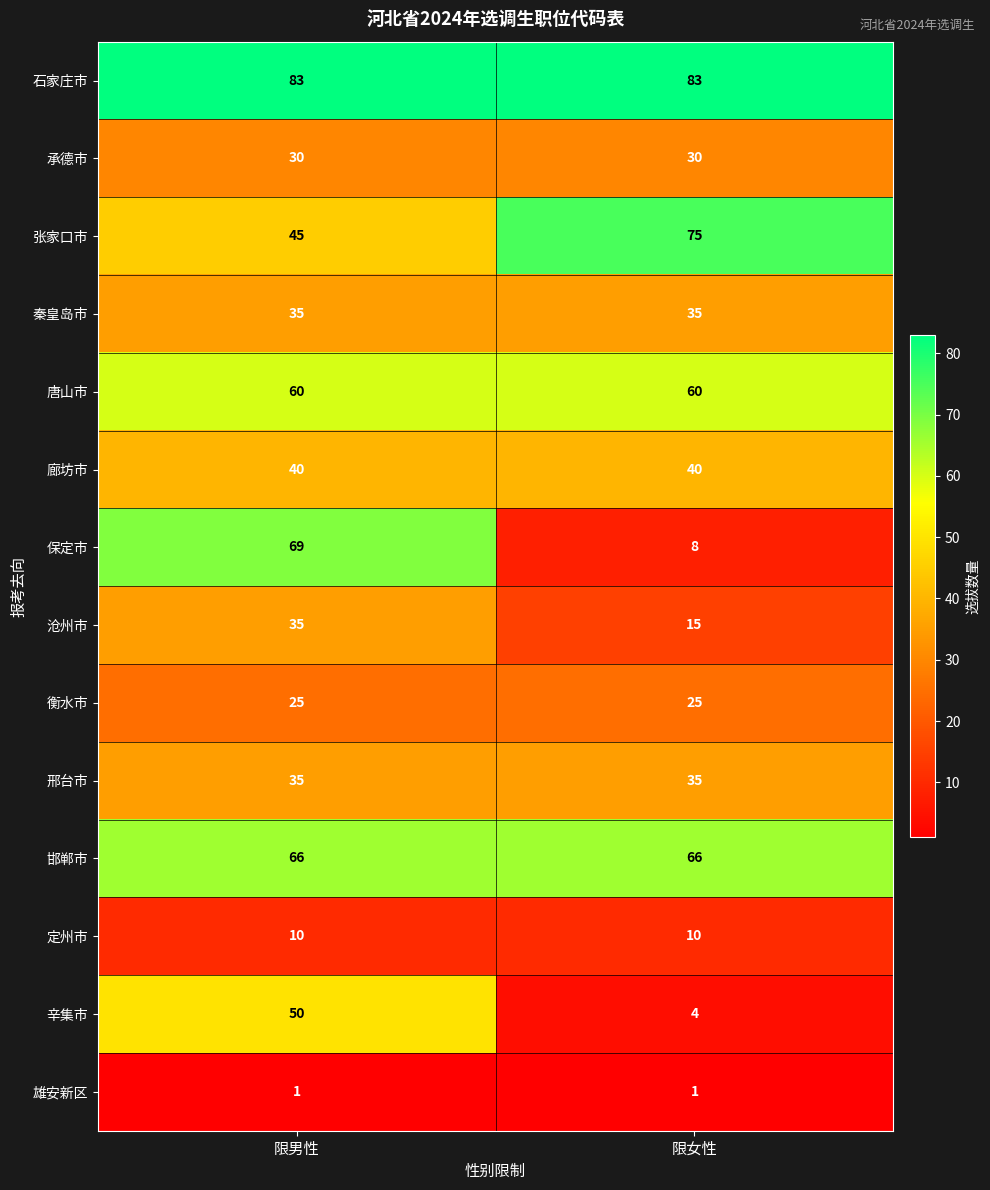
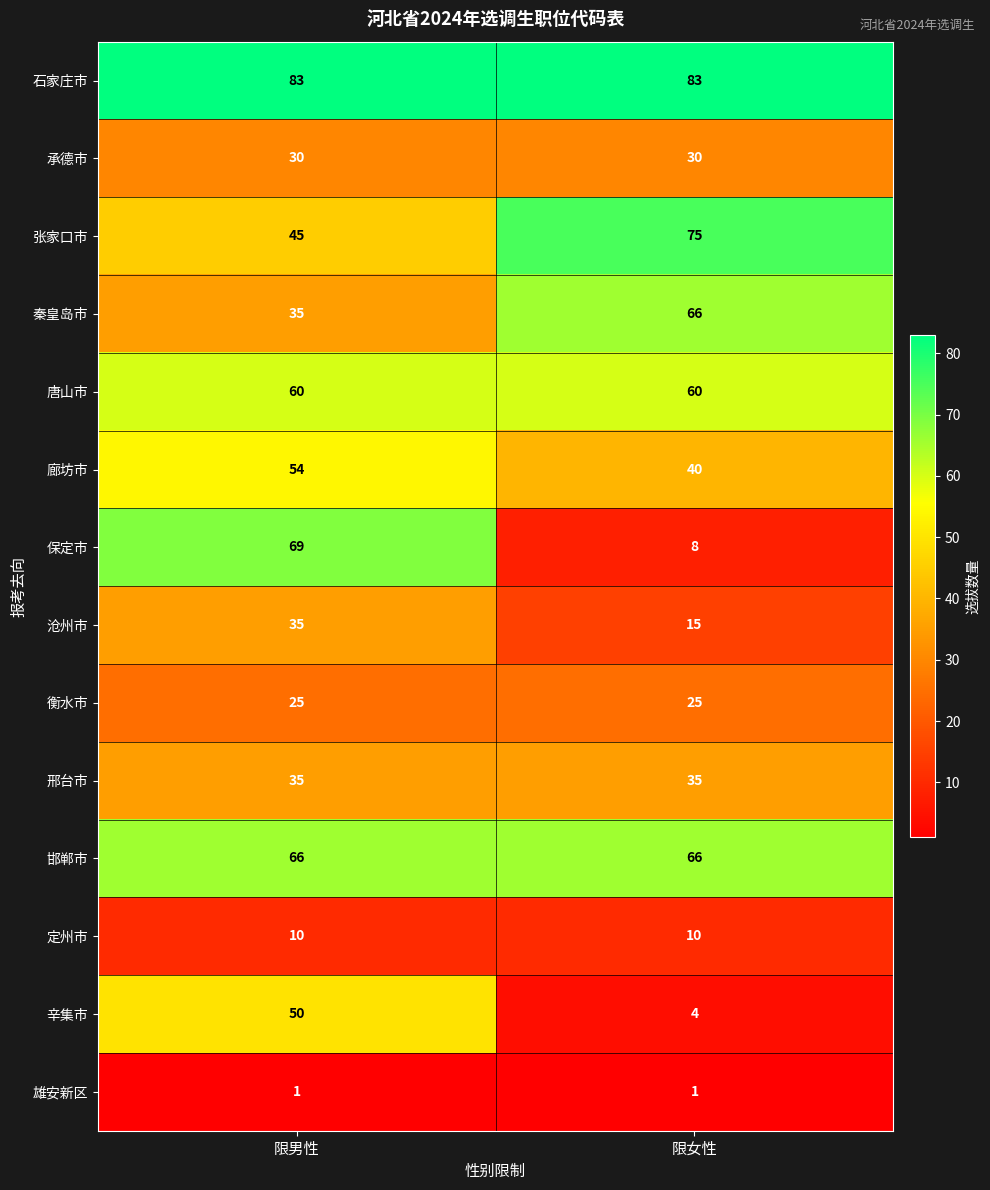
  {
    "石家庄市": {
      "限男性": 83,
      "限女性": 83
    },
    "承德市": {
      "限男性": 30,
      "限女性": 30
    },
    "张家口市": {
      "限男性": 45,
      "限女性": 75
    },
    "秦皇岛市": {
      "限男性": 35,
-     "限女性": 35
+     "限女性": 66
    },
    "唐山市": {
      "限男性": 60,
      "限女性": 60
    },
    "廊坊市": {
-     "限男性": 40,
+     "限男性": 54,
      "限女性": 40
    },
    "保定市": {
      "限男性": 69,
      "限女性": 8
    },
    "沧州市": {
      "限男性": 35,
      "限女性": 15
    },
    "衡水市": {
      "限男性": 25,
      "限女性": 25
    },
    "邢台市": {
      "限男性": 35,
      "限女性": 35
    },
    "邯郸市": {
      "限男性": 66,
      "限女性": 66
    },
    "定州市": {
      "限男性": 10,
      "限女性": 10
    },
    "辛集市": {
      "限男性": 50,
      "限女性": 4
    },
    "雄安新区": {
      "限男性": 1,
      "限女性": 1
    }
  }
